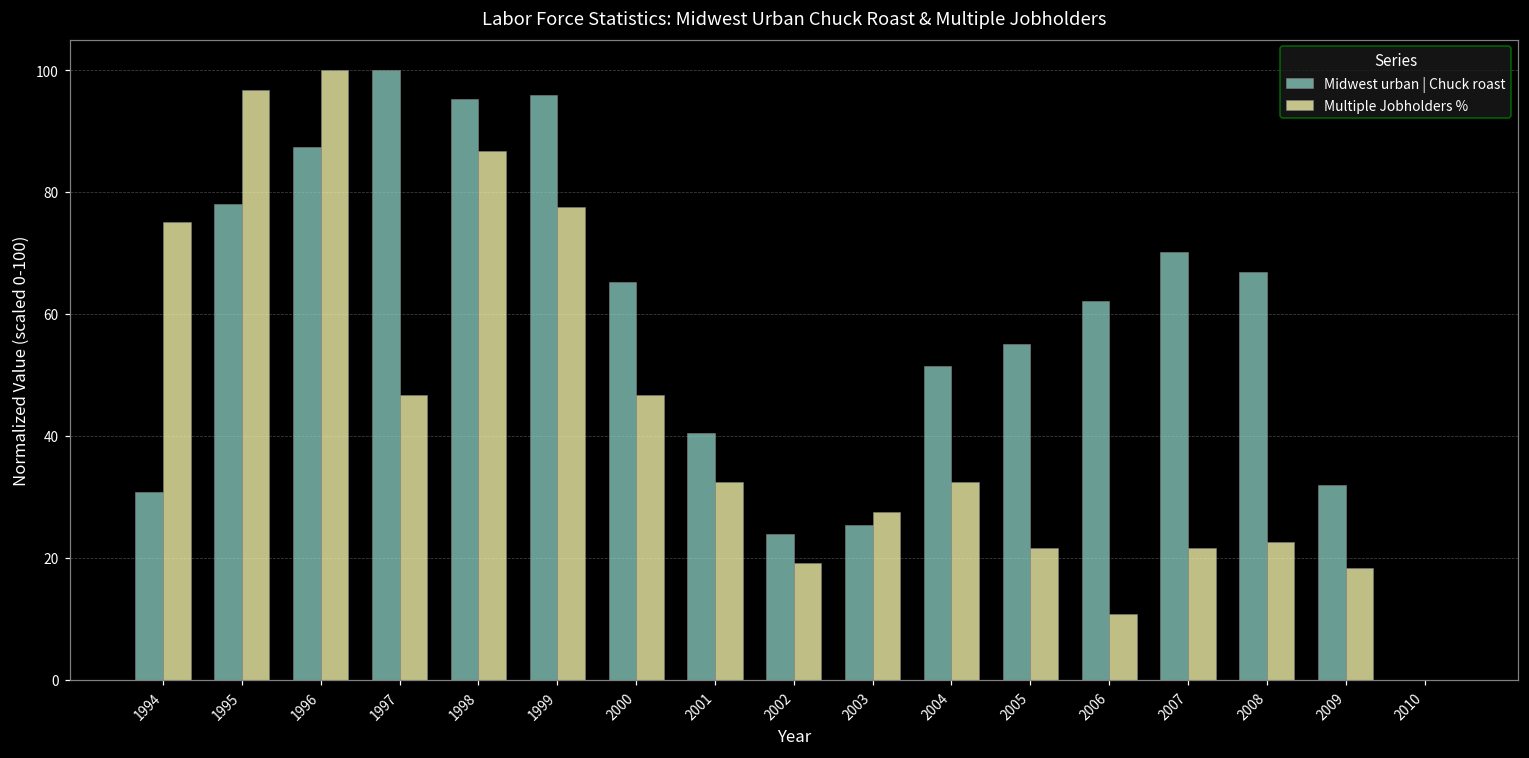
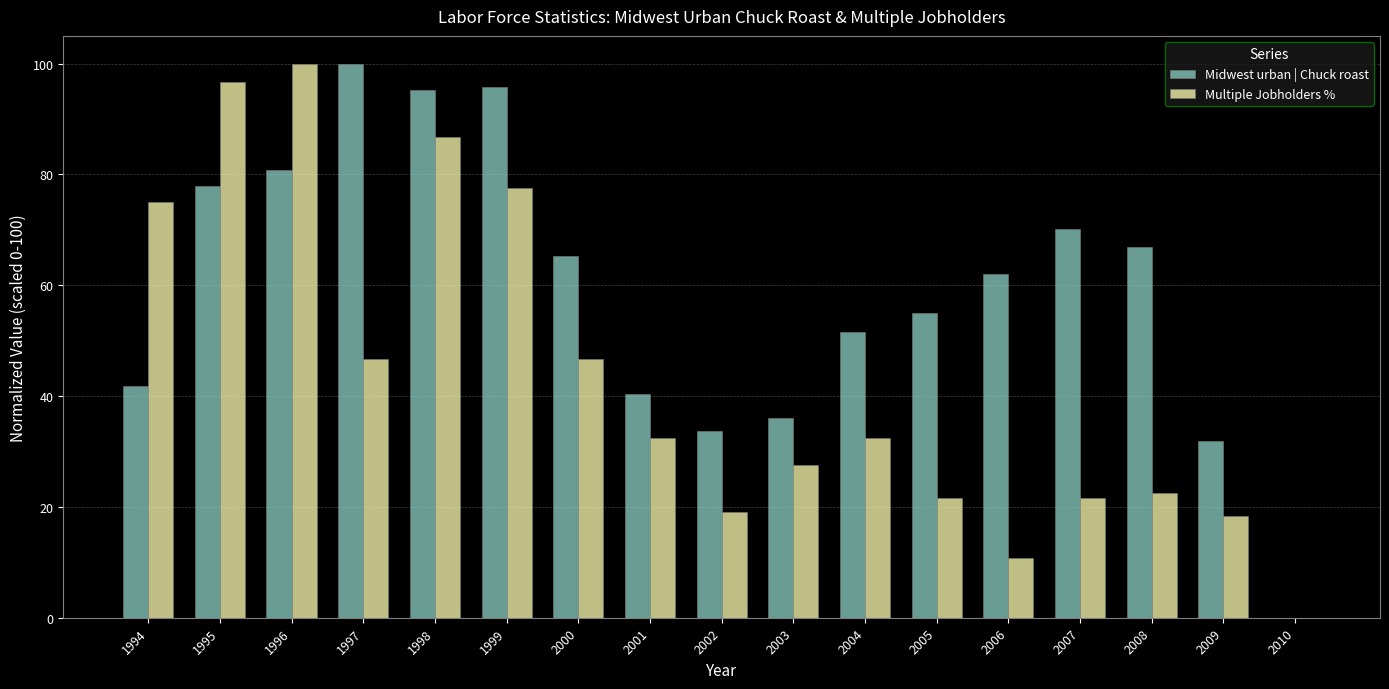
  {
    "Midwest urban | Chuck roast": {
-     "1994": 31,
+     "1994": 42,
      "1995": 78,
-     "1996": 87,
+     "1996": 81,
      "1997": 100,
      "1998": 95,
      "1999": 96,
      "2000": 65,
      "2001": 40,
-     "2002": 24,
-     "2003": 25,
+     "2002": 34,
+     "2003": 36,
      "2004": 51,
      "2005": 55,
      "2006": 62,
      "2007": 70,
      "2008": 67,
      "2009": 32,
      "2010": 0
    },
    "Multiple Jobholders %": {
      "1994": 75,
      "1995": 97,
      "1996": 100,
      "1997": 47,
      "1998": 87,
      "1999": 77,
      "2000": 47,
      "2001": 32,
      "2002": 19,
      "2003": 28,
      "2004": 32,
      "2005": 22,
      "2006": 11,
      "2007": 22,
      "2008": 22,
      "2009": 18,
      "2010": 0
    }
  }
